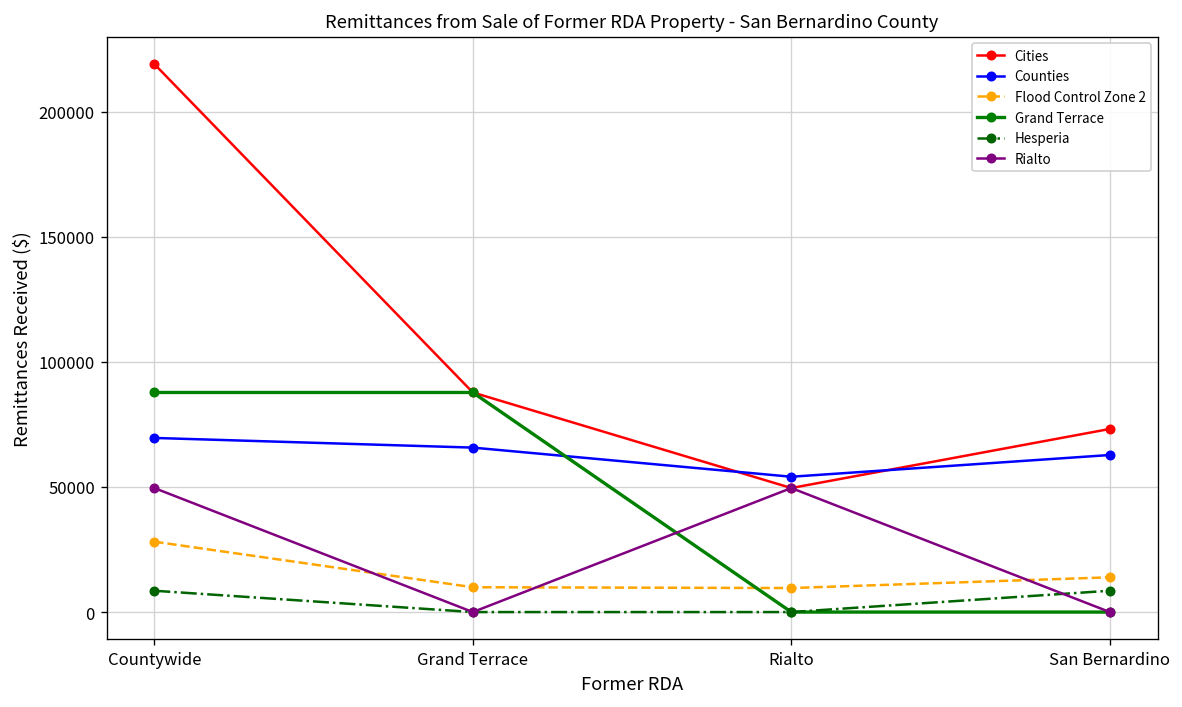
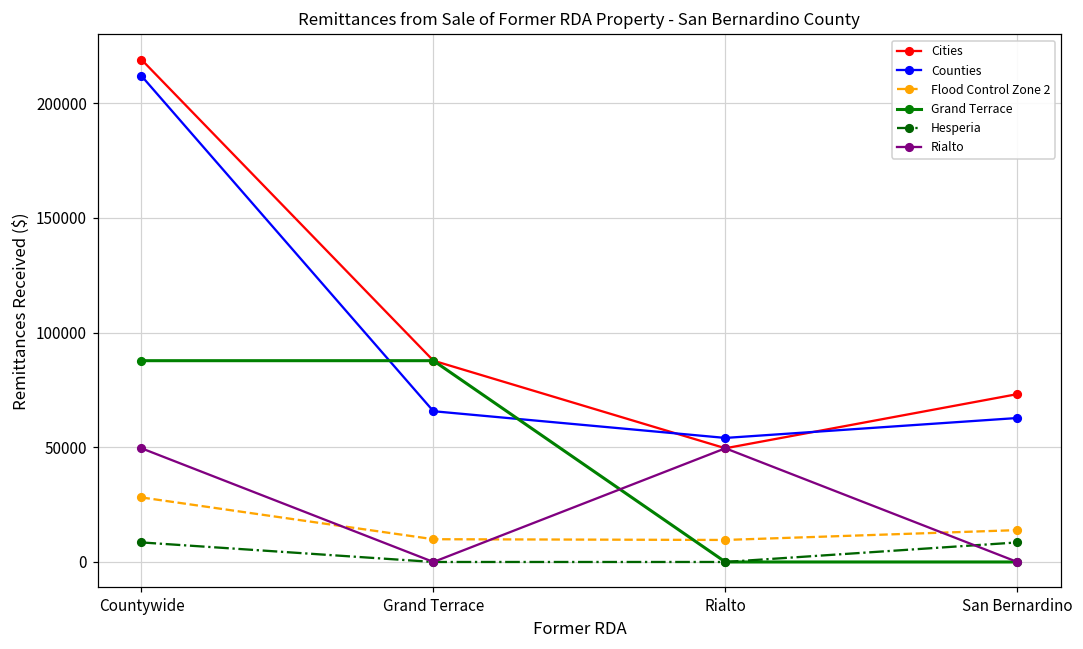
  {
    "Cities": {
      "Countywide": 219000,
      "San Bernardino": 73000
    },
    "Counties": {
-     "Countywide": 70000,
+     "Countywide": 212000,
      "Grand Terrace": 66000,
      "Rialto": 54000,
      "San Bernardino": 63000
    },
    "Flood Control Zone 2": {
      "Countywide": 28000,
      "Grand Terrace": 10000,
      "Rialto": 10000,
      "San Bernardino": 14000
    },
    "Rialto": {
      "Countywide": 50000
    }
  }
